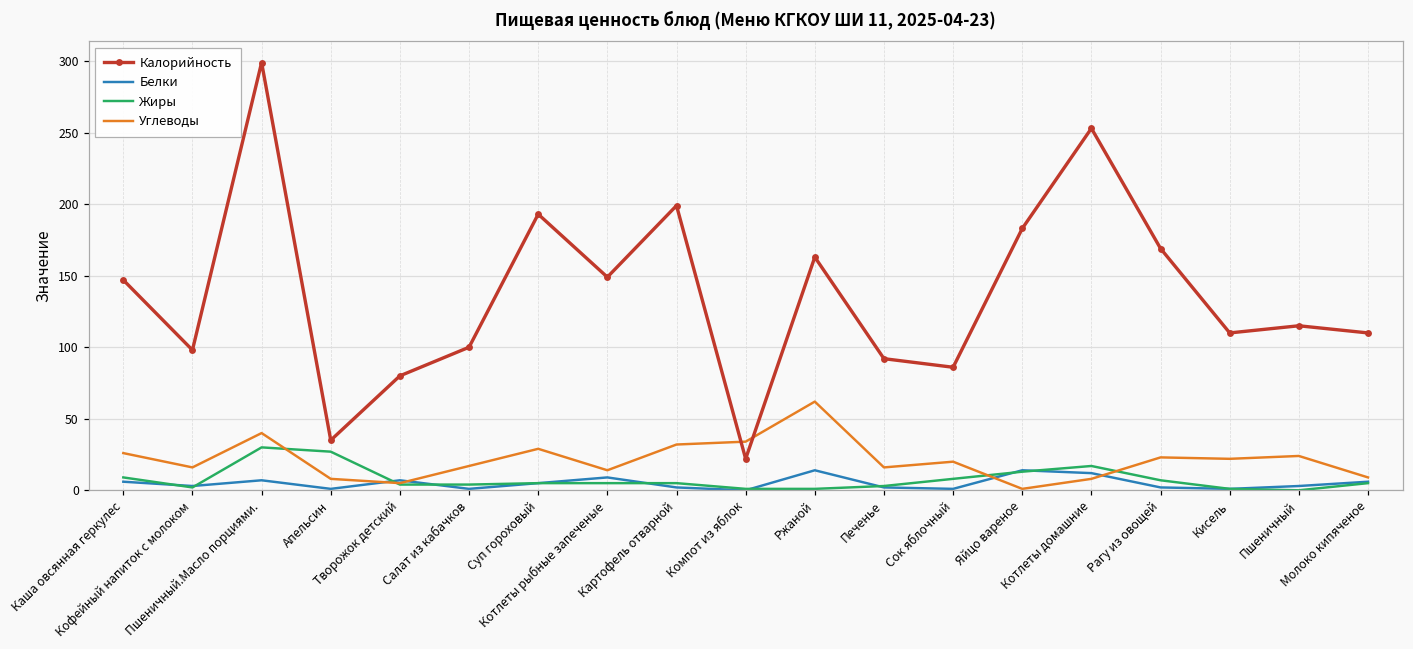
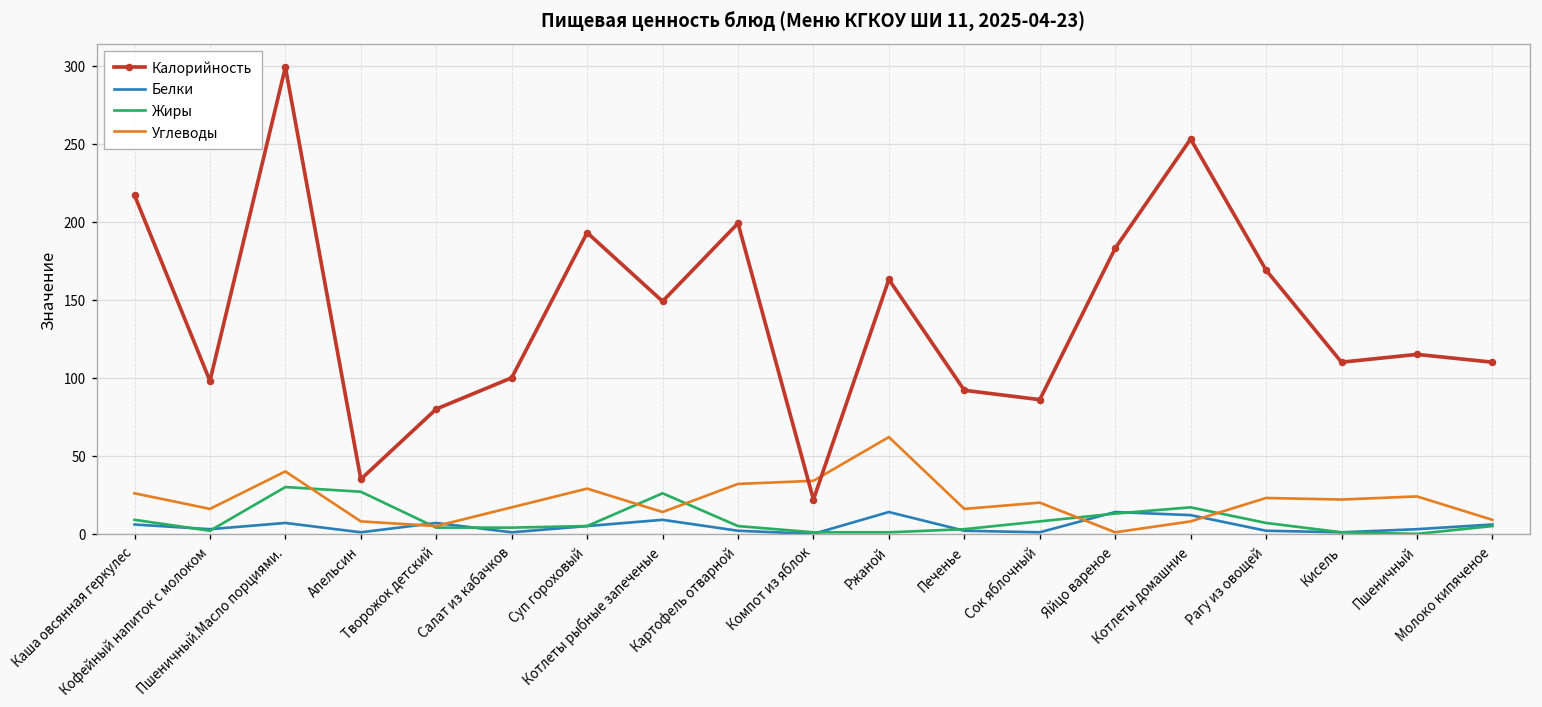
  {
    "Калорийность": {
-     "Каша овсянная геркулес": 147,
+     "Каша овсянная геркулес": 217,
      "Кофейный напиток с молоком": 98,
      "Пшеничный.Масло порциями.": 299,
      "Апельсин": 35,
      "Творожок детский": 80,
      "Салат из кабачков": 100,
      "Суп гороховый": 193,
      "Котлеты рыбные запеченые": 149,
      "Картофель отварной": 199,
      "Компот из яблок": 22,
      "Ржаной": 163,
      "Печенье": 92,
      "Сок яблочный": 86,
      "Яйцо вареное": 183,
      "Котлеты домашние": 253,
      "Рагу из овощей": 169,
      "Кисель": 110,
      "Пшеничный": 115,
      "Молоко кипяченое": 110
    },
    "Белки": {
      "Каша овсянная геркулес": 6,
      "Пшеничный.Масло порциями.": 7,
      "Апельсин": 1,
      "Творожок детский": 7,
      "Салат из кабачков": 1,
      "Котлеты рыбные запеченые": 9,
      "Картофель отварной": 2,
      "Ржаной": 14,
      "Сок яблочный": 1,
      "Котлеты домашние": 12,
      "Рагу из овощей": 2,
      "Пшеничный": 3
    },
    "Жиры": {
      "Каша овсянная геркулес": 9,
      "Пшеничный.Масло порциями.": 30,
      "Апельсин": 27,
      "Салат из кабачков": 4,
-     "Котлеты рыбные запеченые": 5,
+     "Котлеты рыбные запеченые": 26,
      "Картофель отварной": 5,
      "Ржаной": 1,
      "Сок яблочный": 8,
      "Котлеты домашние": 17,
      "Рагу из овощей": 7,
      "Пшеничный": 0
    },
    "Углеводы": {
      "Каша овсянная геркулес": 26,
      "Кофейный напиток с молоком": 16,
      "Пшеничный.Масло порциями.": 40,
      "Апельсин": 8,
      "Салат из кабачков": 17,
      "Суп гороховый": 29,
      "Котлеты рыбные запеченые": 14,
      "Картофель отварной": 32,
      "Компот из яблок": 34,
      "Ржаной": 62,
      "Печенье": 16,
      "Сок яблочный": 20,
      "Яйцо вареное": 1,
      "Котлеты домашние": 8,
      "Рагу из овощей": 23,
      "Кисель": 22,
      "Пшеничный": 24,
      "Молоко кипяченое": 9
    }
  }
